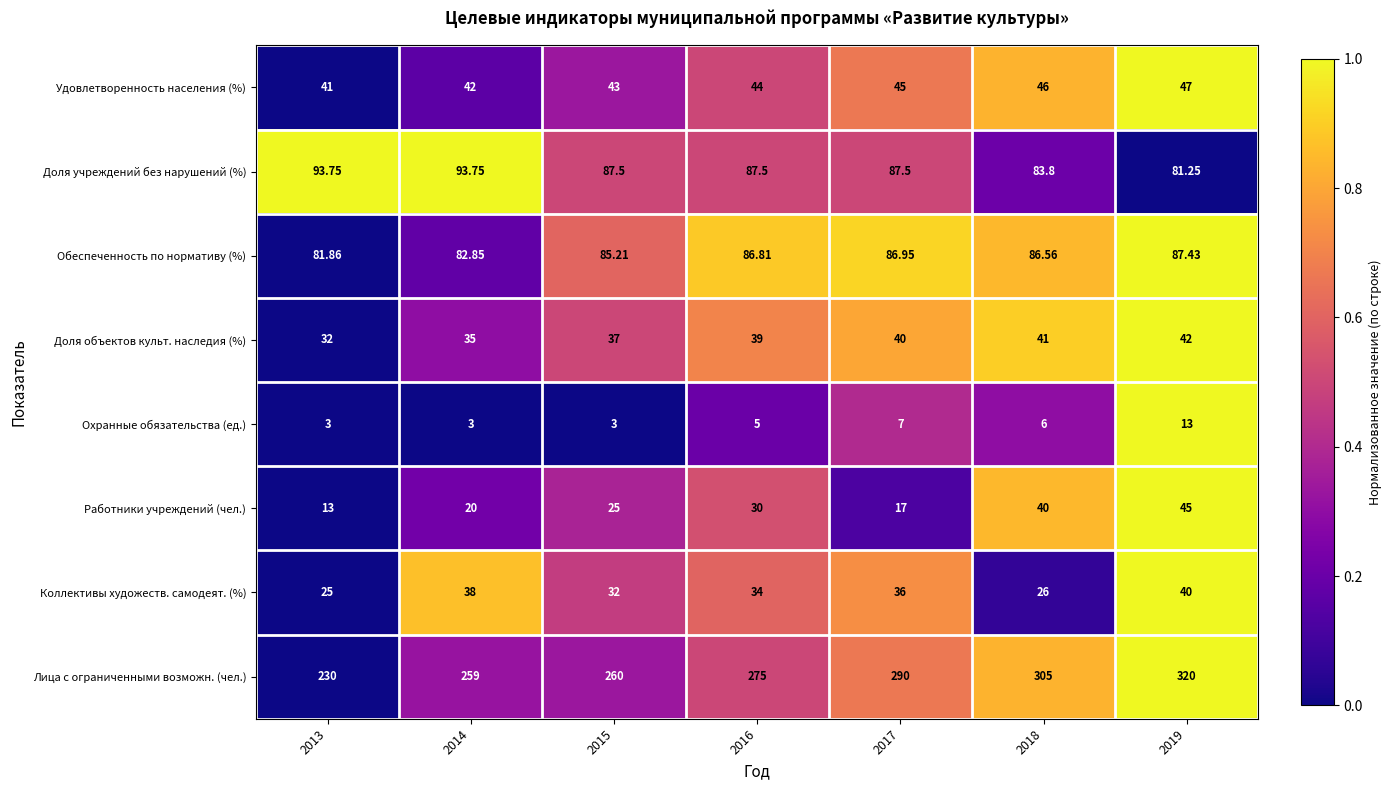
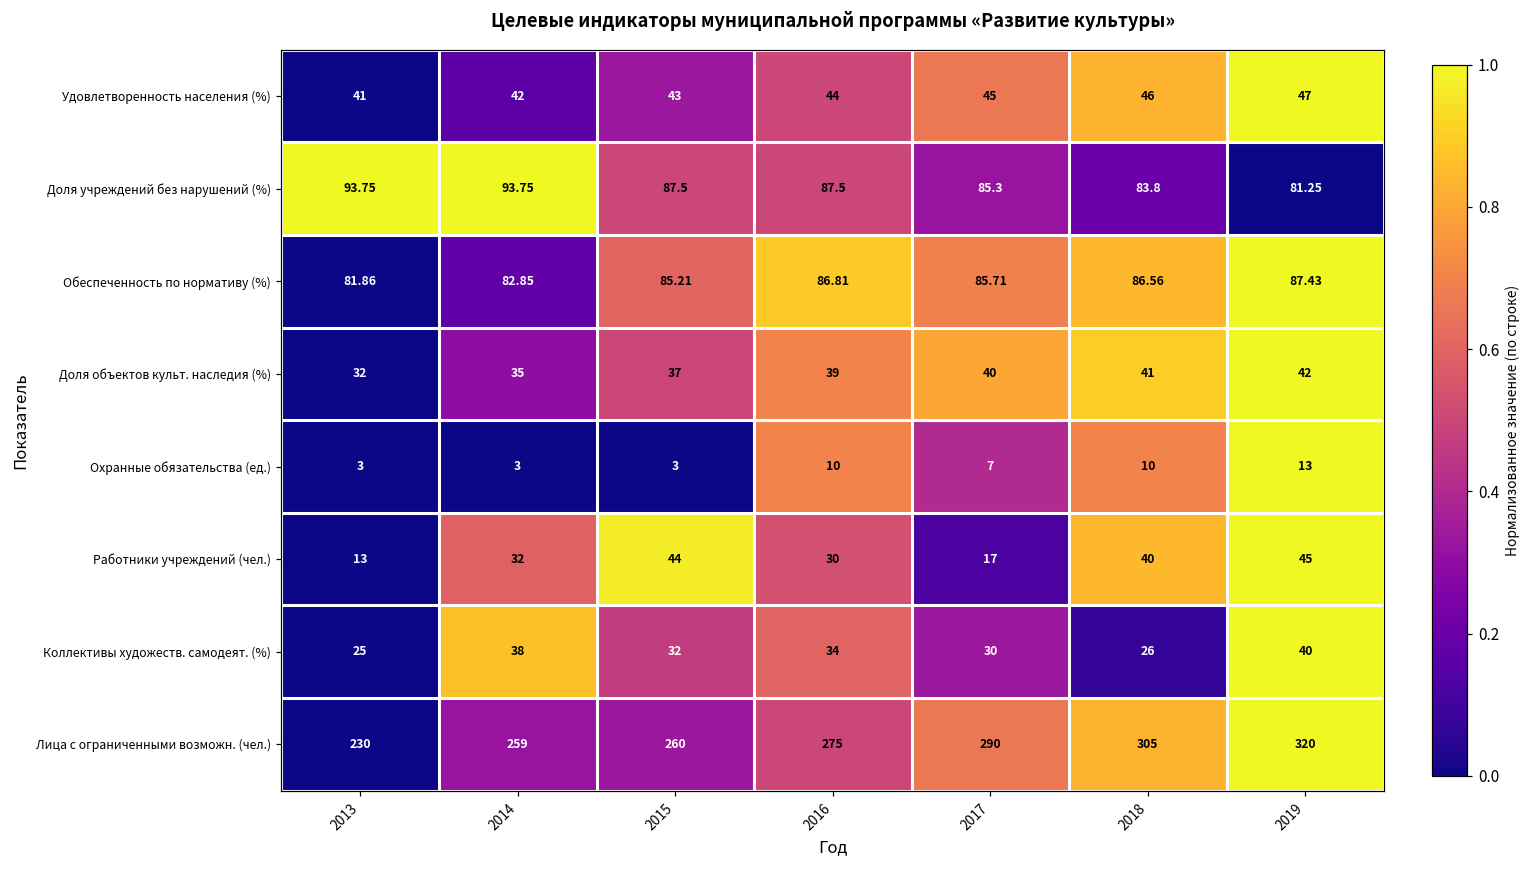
  {
    "Удовлетворенность населения (%)": {
      "2013": 41,
      "2014": 42,
      "2015": 43,
      "2016": 44,
      "2017": 45,
      "2018": 46,
      "2019": 47
    },
    "Доля учреждений без нарушений (%)": {
      "2013": 93.75,
      "2014": 93.75,
      "2015": 87.5,
      "2016": 87.5,
-     "2017": 87.5,
+     "2017": 85.3,
      "2018": 83.8,
      "2019": 81.25
    },
    "Обеспеченность по нормативу (%)": {
      "2013": 81.86,
      "2014": 82.85,
      "2015": 85.21,
      "2016": 86.81,
-     "2017": 86.95,
+     "2017": 85.71,
      "2018": 86.56,
      "2019": 87.43
    },
    "Доля объектов культ. наследия (%)": {
      "2013": 32,
      "2014": 35,
      "2015": 37,
      "2016": 39,
      "2017": 40,
      "2018": 41,
      "2019": 42
    },
    "Охранные обязательства (ед.)": {
      "2013": 3,
      "2014": 3,
      "2015": 3,
-     "2016": 5,
+     "2016": 10,
      "2017": 7,
-     "2018": 6,
+     "2018": 10,
      "2019": 13
    },
    "Работники учреждений (чел.)": {
      "2013": 13,
-     "2014": 20,
-     "2015": 25,
+     "2014": 32,
+     "2015": 44,
      "2016": 30,
      "2017": 17,
      "2018": 40,
      "2019": 45
    },
    "Коллективы художеств. самодеят. (%)": {
      "2013": 25,
      "2014": 38,
      "2015": 32,
      "2016": 34,
-     "2017": 36,
+     "2017": 30,
      "2018": 26,
      "2019": 40
    },
    "Лица с ограниченными возможн. (чел.)": {
      "2013": 230,
      "2014": 259,
      "2015": 260,
      "2016": 275,
      "2017": 290,
      "2018": 305,
      "2019": 320
    }
  }
